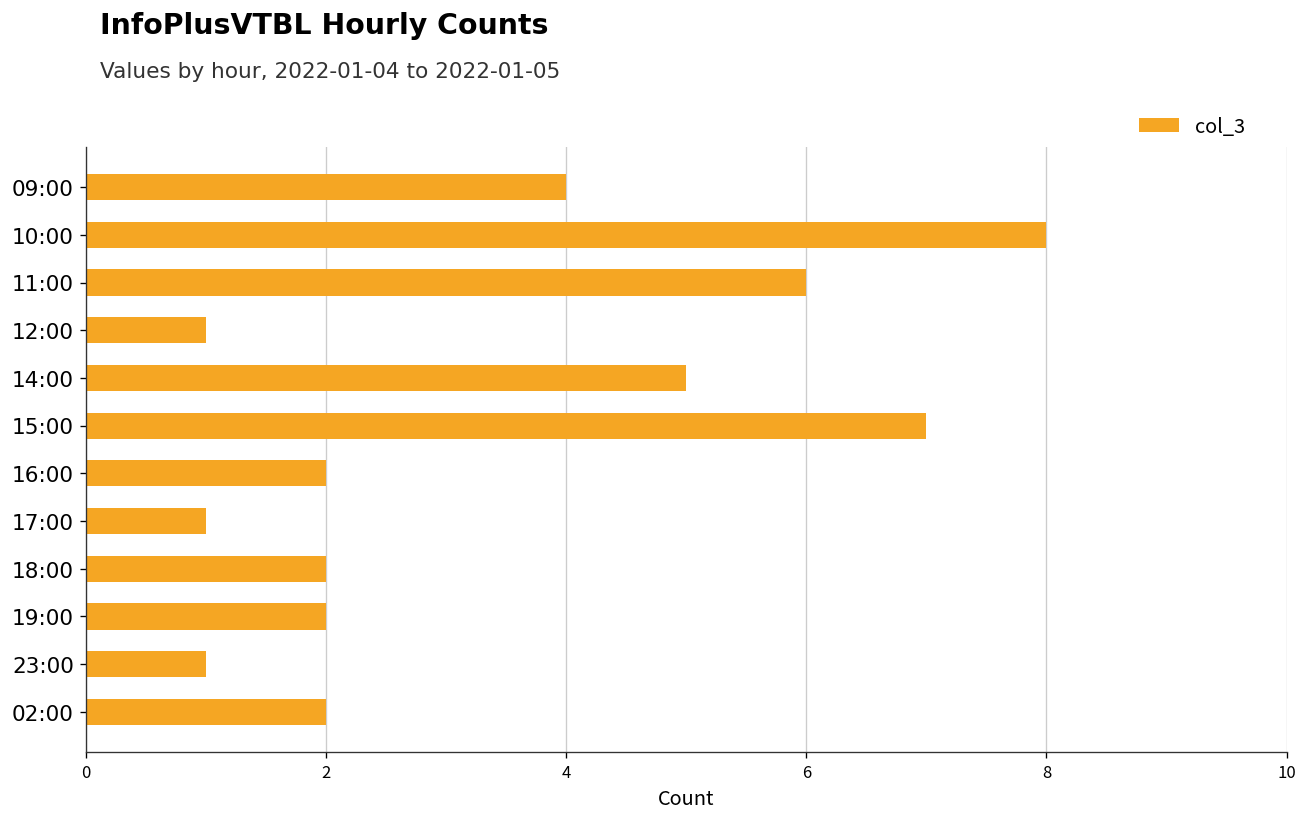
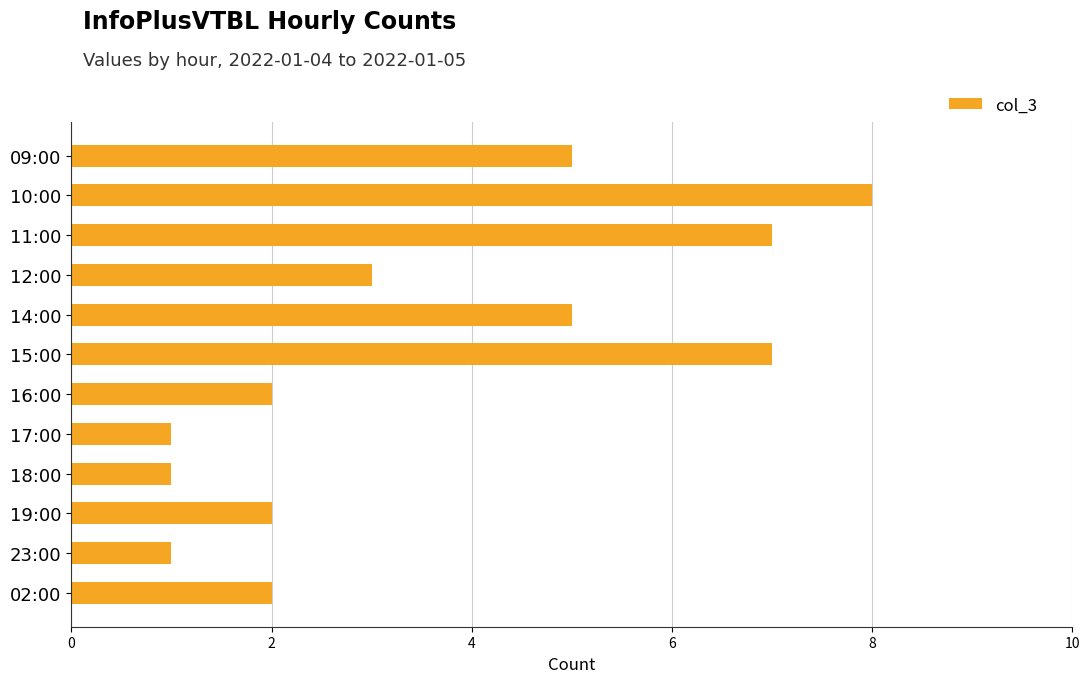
  {
-   "09:00": 4,
+   "09:00": 5,
    "10:00": 8,
-   "11:00": 6,
-   "12:00": 1,
+   "11:00": 7,
+   "12:00": 3,
    "14:00": 5,
    "15:00": 7,
    "16:00": 2,
    "17:00": 1,
-   "18:00": 2,
+   "18:00": 1,
    "19:00": 2,
    "23:00": 1,
    "02:00": 2
  }
